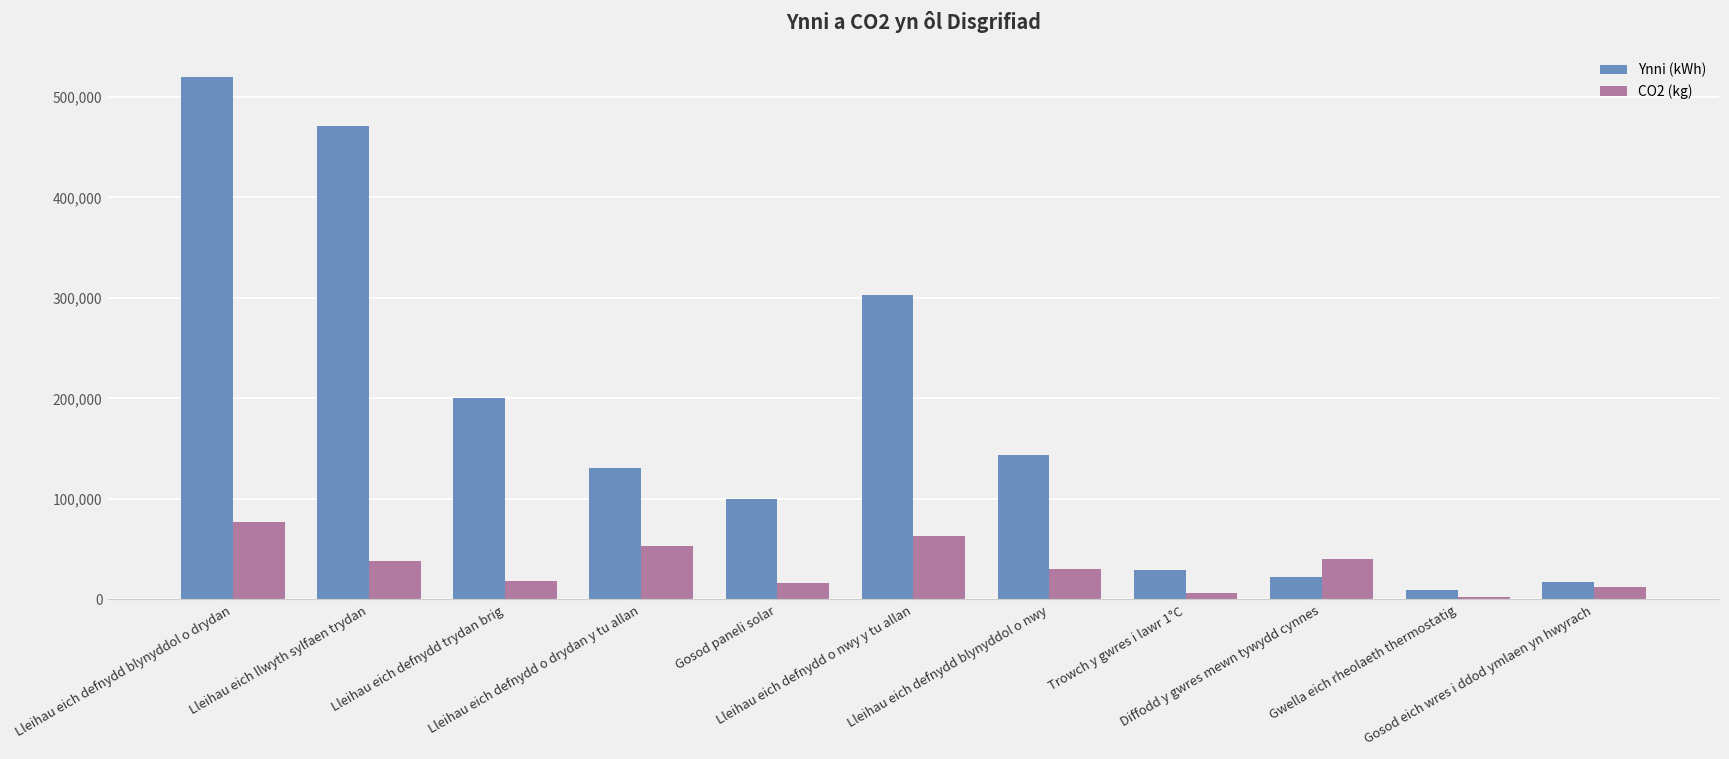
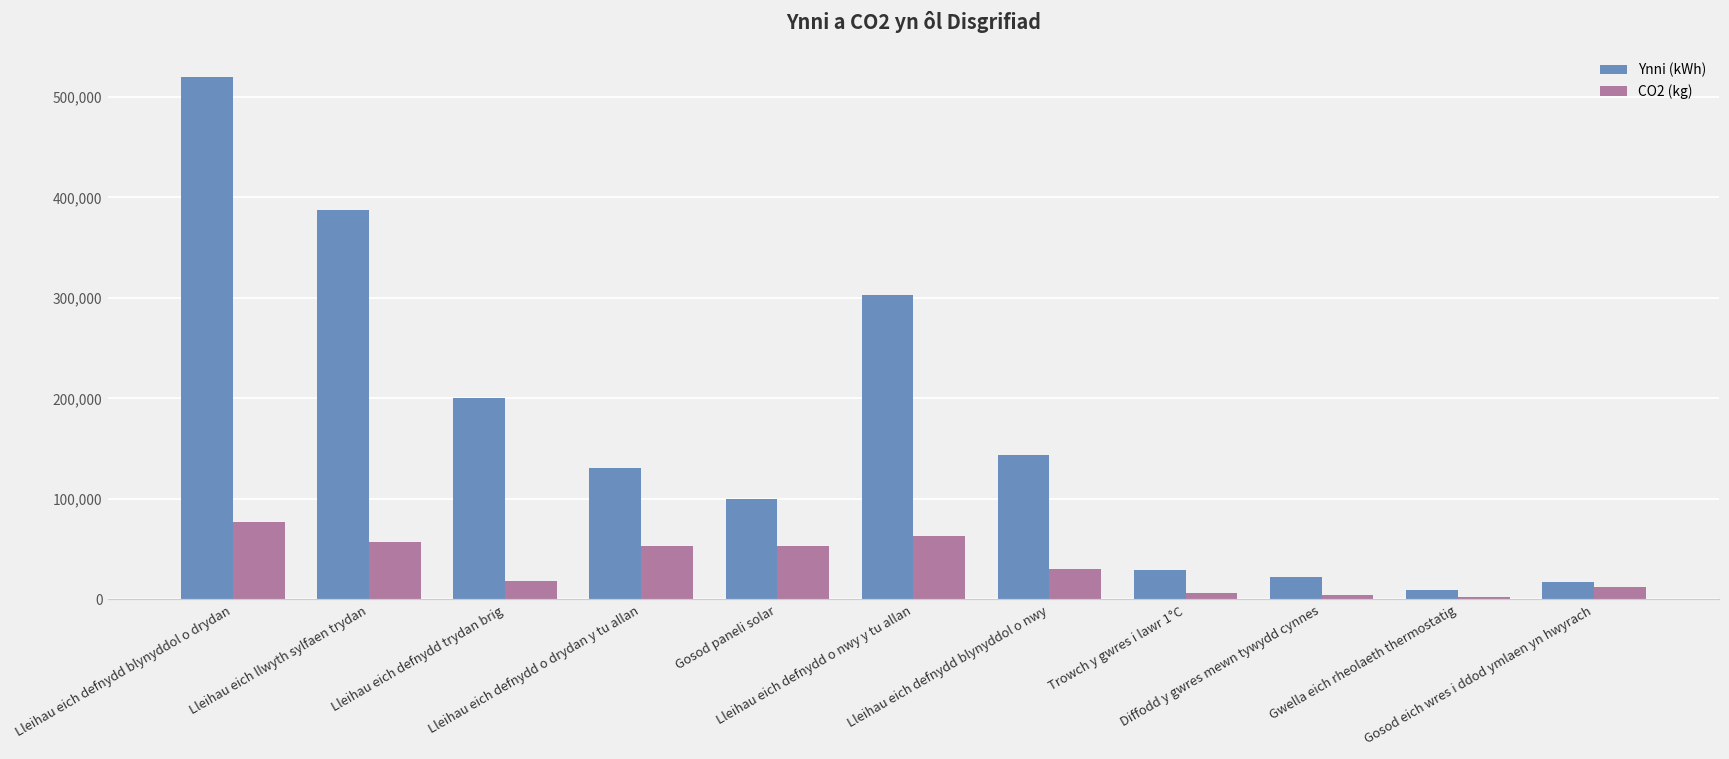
  {
    "Ynni (kWh)": {
      "Lleihau eich defnydd blynyddol o drydan": "520,000",
-     "Lleihau eich llwyth sylfaen trydan": "470,000",
+     "Lleihau eich llwyth sylfaen trydan": "390,000",
      "Lleihau eich defnydd trydan brig": "200,000",
      "Lleihau eich defnydd o drydan y tu allan": "130,000",
      "Gosod paneli solar": "100,000",
      "Lleihau eich defnydd o nwy y tu allan": "300,000",
      "Lleihau eich defnydd blynyddol o nwy": "140,000",
      "Trowch y gwres i lawr 1°C": "30,000",
      "Diffodd y gwres mewn tywydd cynnes": "20,000",
      "Gwella eich rheolaeth thermostatig": "10,000",
      "Gosod eich wres i ddod ymlaen yn hwyrach": "20,000"
    },
    "CO2 (kg)": {
      "Lleihau eich defnydd blynyddol o drydan": "80,000",
-     "Lleihau eich llwyth sylfaen trydan": "40,000",
+     "Lleihau eich llwyth sylfaen trydan": "60,000",
      "Lleihau eich defnydd trydan brig": "20,000",
      "Lleihau eich defnydd o drydan y tu allan": "50,000",
-     "Gosod paneli solar": "20,000",
+     "Gosod paneli solar": "50,000",
      "Lleihau eich defnydd o nwy y tu allan": "60,000",
      "Lleihau eich defnydd blynyddol o nwy": "30,000",
      "Trowch y gwres i lawr 1°C": "10,000",
-     "Diffodd y gwres mewn tywydd cynnes": "40,000",
+     "Diffodd y gwres mewn tywydd cynnes": "0",
      "Gosod eich wres i ddod ymlaen yn hwyrach": "10,000"
    }
  }
